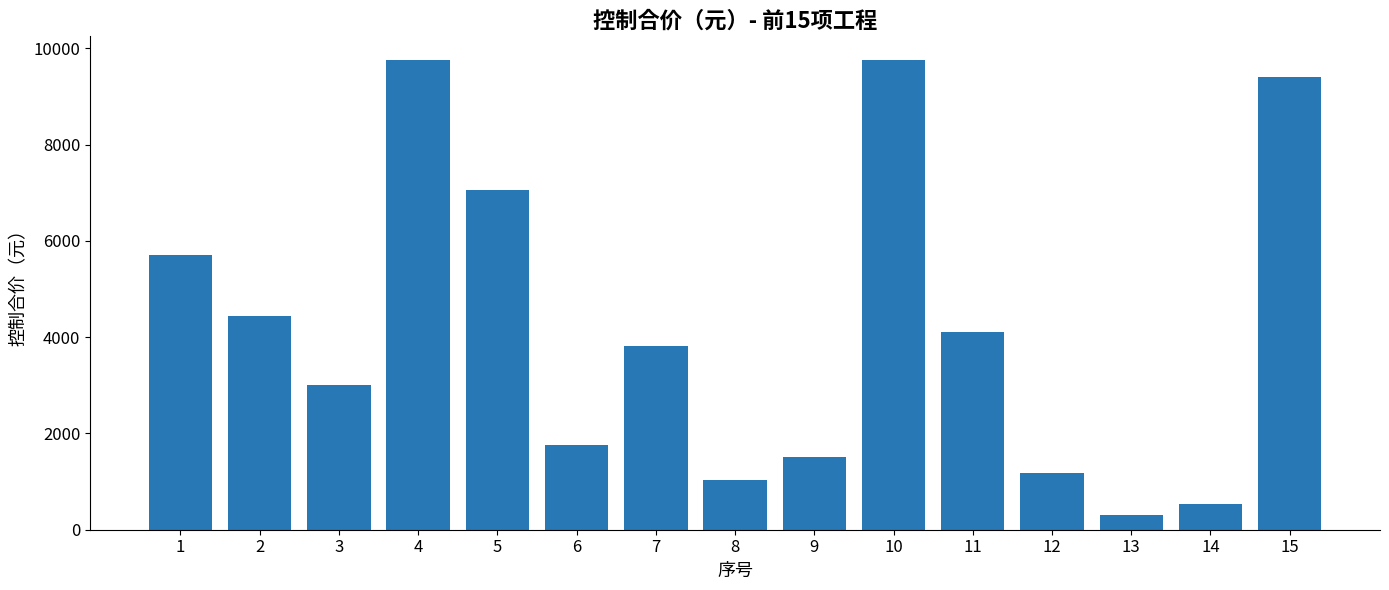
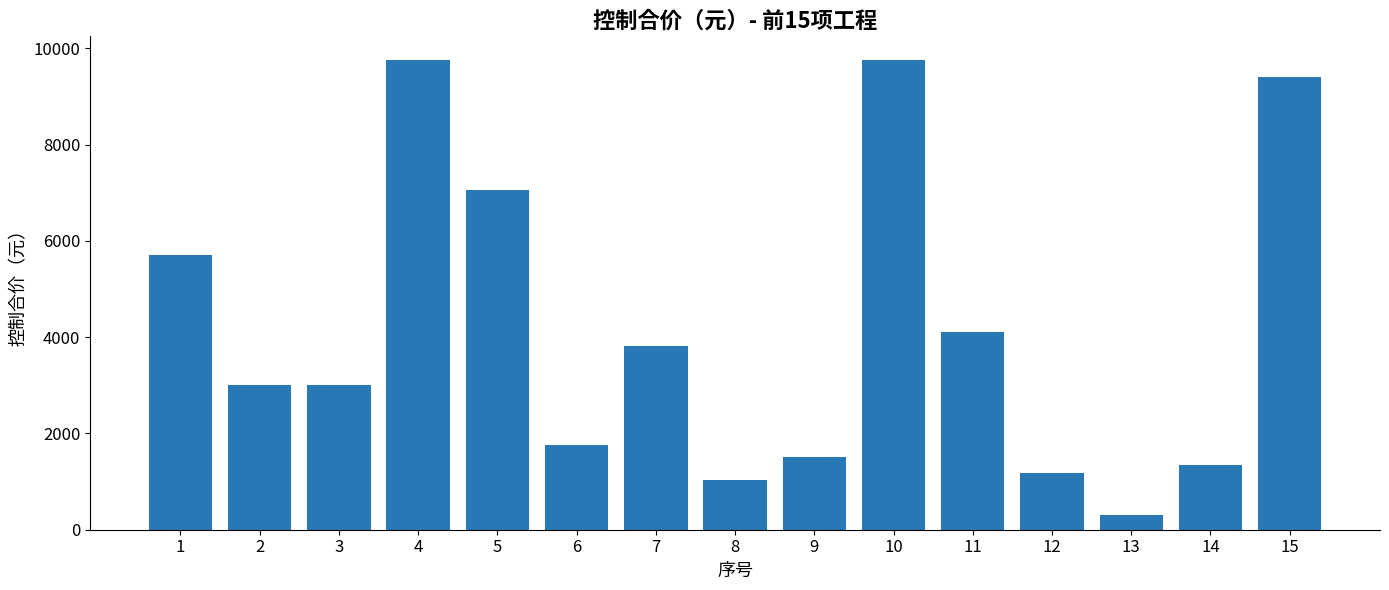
  {
    "1": 5700,
-   "2": 4400,
+   "2": 3000,
    "3": 3000,
    "4": 9800,
    "5": 7100,
    "6": 1800,
    "7": 3800,
    "8": 1000,
    "9": 1500,
    "10": 9800,
    "11": 4100,
    "12": 1200,
    "13": 300,
-   "14": 500,
+   "14": 1300,
    "15": 9400
  }
